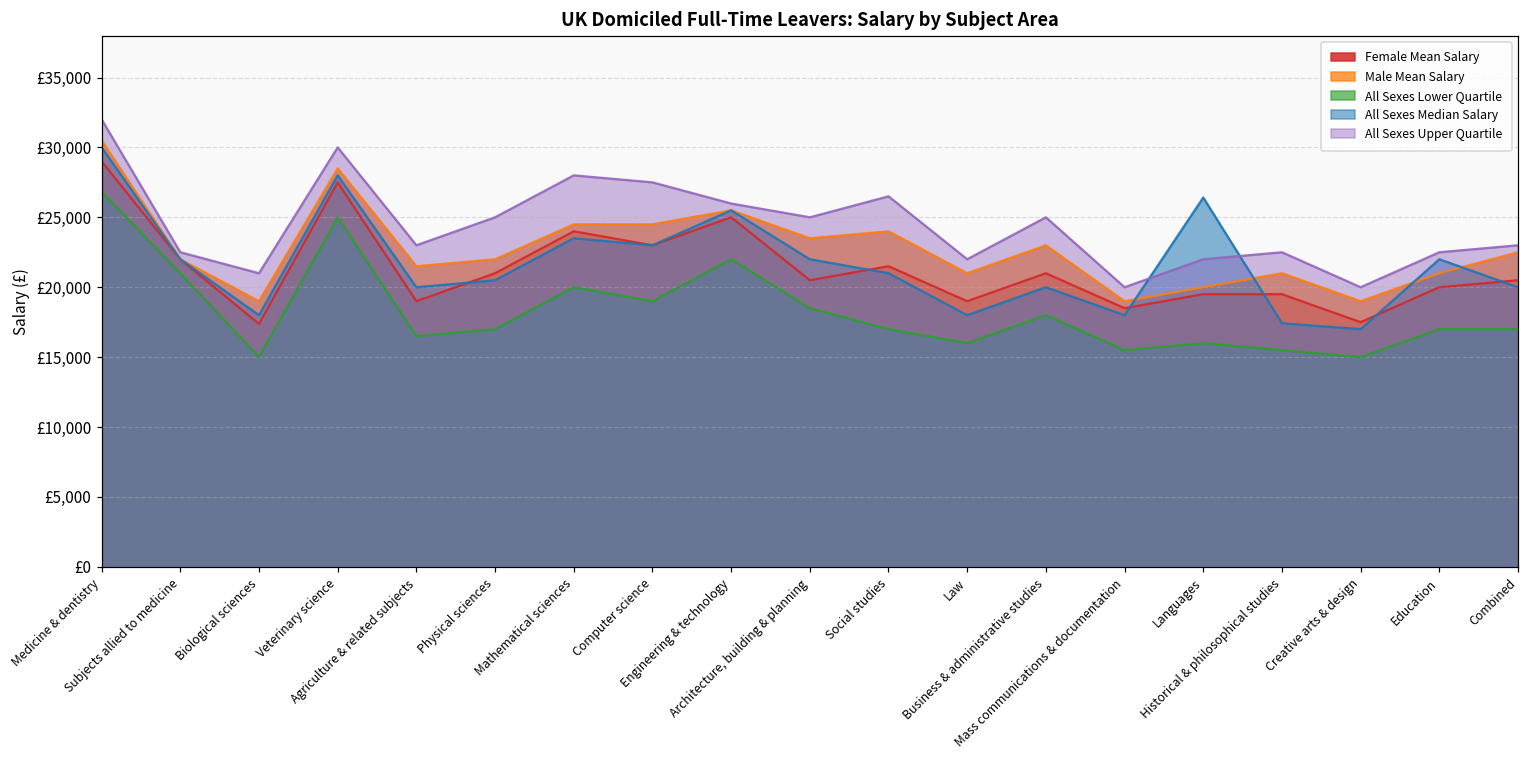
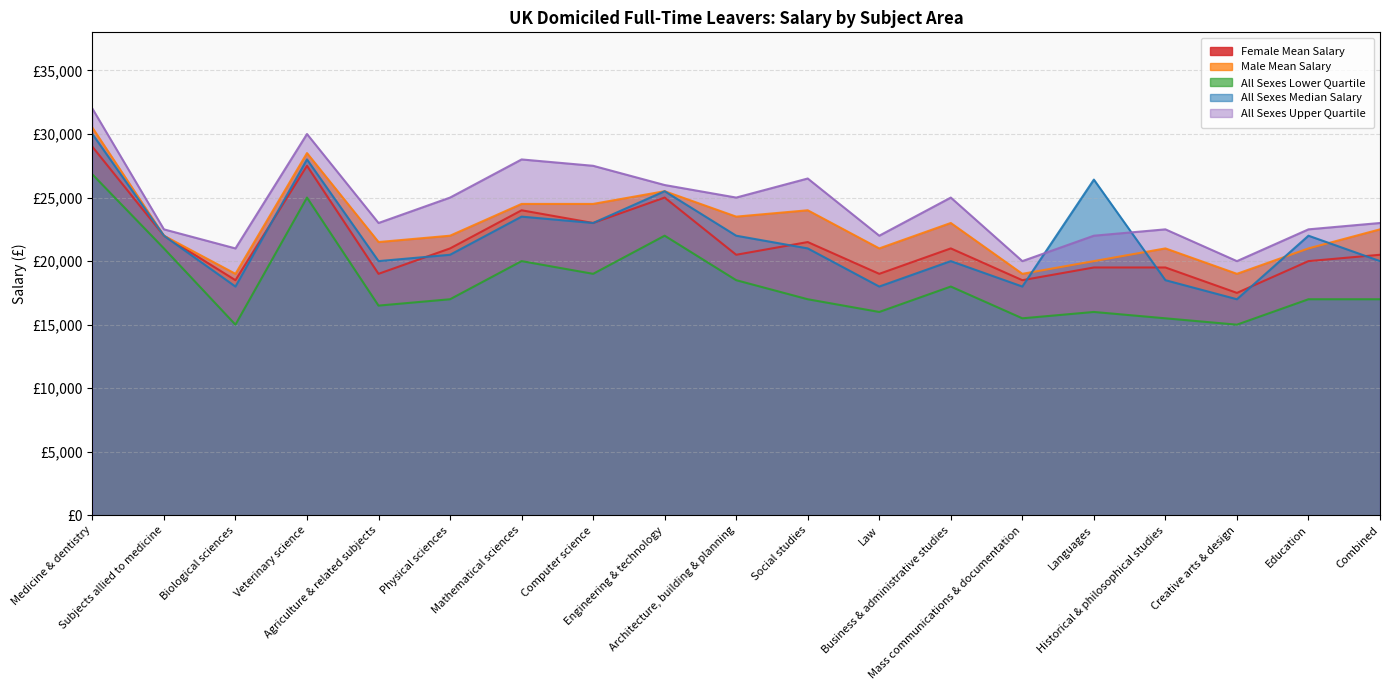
  {
    "Female Mean Salary": {
      "Medicine & dentistry": "£29,000",
-     "Biological sciences": "£17,400",
+     "Biological sciences": "£18,500",
      "Veterinary science": "£27,500",
      "Agriculture & related subjects": "£19,000",
      "Physical sciences": "£21,000",
      "Mathematical sciences": "£24,000",
      "Engineering & technology": "£25,000",
      "Architecture, building & planning": "£20,500",
      "Social studies": "£21,500",
      "Law": "£19,000",
      "Business & administrative studies": "£21,000",
      "Mass communications & documentation": "£18,500",
      "Languages": "£19,500",
      "Historical & philosophical studies": "£19,500",
      "Creative arts & design": "£17,500",
      "Education": "£20,000",
      "Combined": "£20,500"
    },
    "Male Mean Salary": {
      "Medicine & dentistry": "£30,500",
      "Biological sciences": "£19,000",
      "Veterinary science": "£28,500",
      "Agriculture & related subjects": "£21,500",
      "Physical sciences": "£22,000",
      "Mathematical sciences": "£24,500",
      "Computer science": "£24,500",
      "Architecture, building & planning": "£23,500",
      "Social studies": "£24,000",
      "Law": "£21,000",
      "Business & administrative studies": "£23,000",
      "Mass communications & documentation": "£19,000",
      "Languages": "£20,000",
      "Historical & philosophical studies": "£21,000",
      "Creative arts & design": "£19,000",
      "Education": "£21,000",
      "Combined": "£22,500"
    },
    "All Sexes Lower Quartile": {
      "Medicine & dentistry": "£26,800",
      "Subjects allied to medicine": "£21,000",
      "Biological sciences": "£15,000",
      "Veterinary science": "£25,000",
      "Agriculture & related subjects": "£16,500",
      "Physical sciences": "£17,000",
      "Mathematical sciences": "£20,000",
      "Computer science": "£19,000",
      "Engineering & technology": "£22,000",
      "Architecture, building & planning": "£18,500",
      "Social studies": "£17,000",
      "Law": "£16,000",
      "Business & administrative studies": "£18,000",
      "Mass communications & documentation": "£15,500",
      "Languages": "£16,000",
      "Historical & philosophical studies": "£15,500",
      "Creative arts & design": "£15,000",
      "Education": "£17,000",
      "Combined": "£17,000"
    },
    "All Sexes Median Salary": {
      "Medicine & dentistry": "£30,000",
      "Biological sciences": "£18,000",
      "Veterinary science": "£28,000",
      "Agriculture & related subjects": "£20,000",
      "Physical sciences": "£20,500",
      "Mathematical sciences": "£23,500",
      "Architecture, building & planning": "£22,000",
      "Social studies": "£21,000",
      "Law": "£18,000",
      "Business & administrative studies": "£20,000",
      "Mass communications & documentation": "£18,000",
      "Languages": "£26,400",
-     "Historical & philosophical studies": "£17,400",
+     "Historical & philosophical studies": "£18,500",
      "Creative arts & design": "£17,000",
      "Education": "£22,000",
      "Combined": "£20,000"
    },
    "All Sexes Upper Quartile": {
      "Medicine & dentistry": "£32,000",
      "Subjects allied to medicine": "£22,500",
      "Biological sciences": "£21,000",
      "Veterinary science": "£30,000",
      "Agriculture & related subjects": "£23,000",
      "Physical sciences": "£25,000",
      "Mathematical sciences": "£28,000",
      "Computer science": "£27,500",
      "Engineering & technology": "£26,000",
      "Architecture, building & planning": "£25,000",
      "Social studies": "£26,500",
      "Law": "£22,000",
      "Business & administrative studies": "£25,000",
      "Mass communications & documentation": "£20,000",
      "Languages": "£22,000",
      "Historical & philosophical studies": "£22,500",
      "Creative arts & design": "£20,000",
      "Education": "£22,500",
      "Combined": "£23,000"
    }
  }
